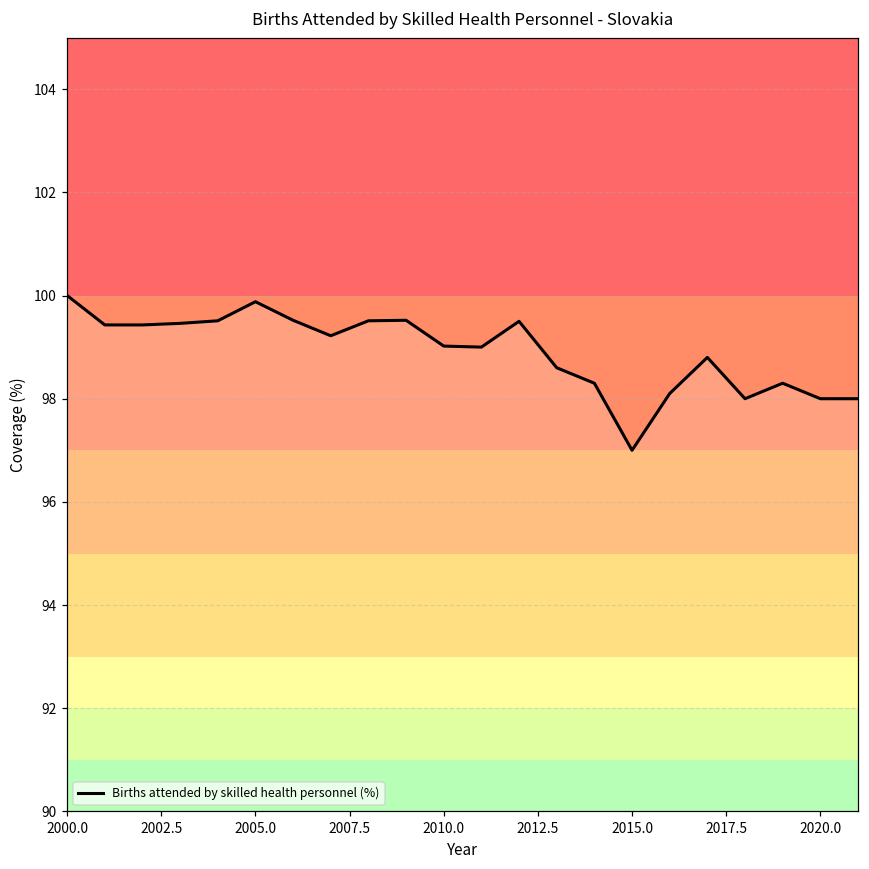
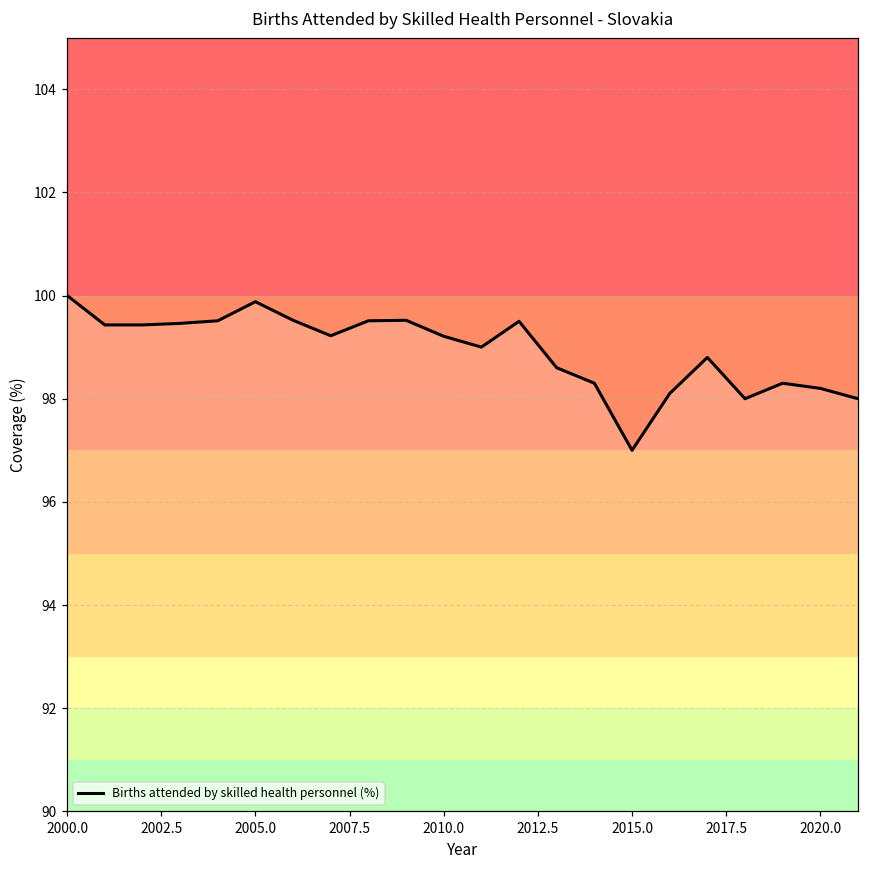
  {
    "2000.0": 100.0,
    "2005.0": 99.9,
-   "2010.0": 99.0,
+   "2010.0": 99.2,
    "2015.0": 97.0,
-   "2020.0": 98.0
+   "2020.0": 98.2
  }
